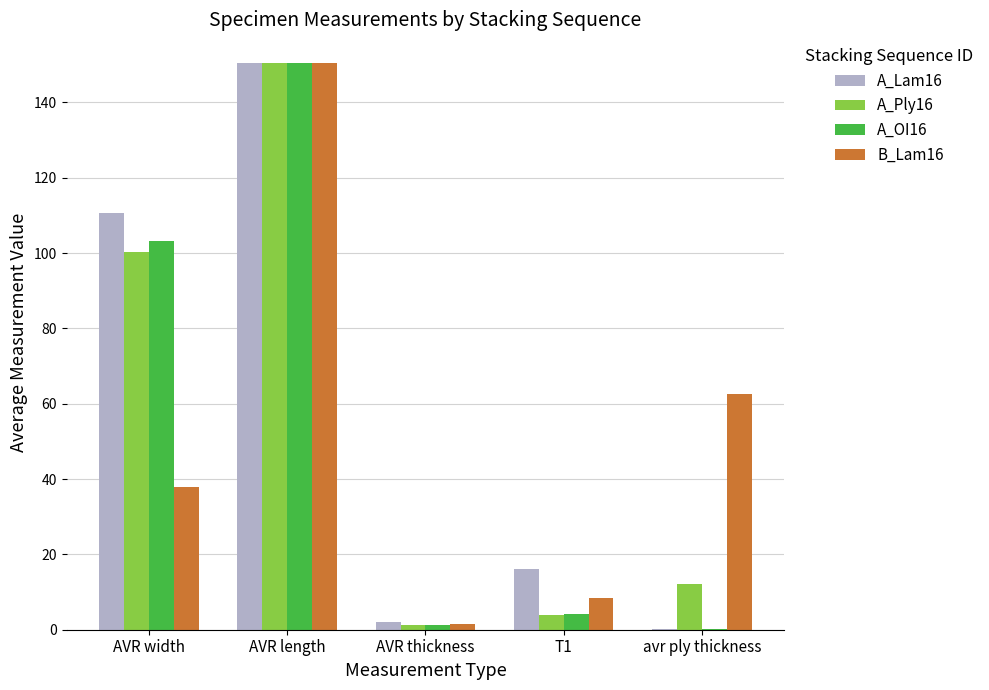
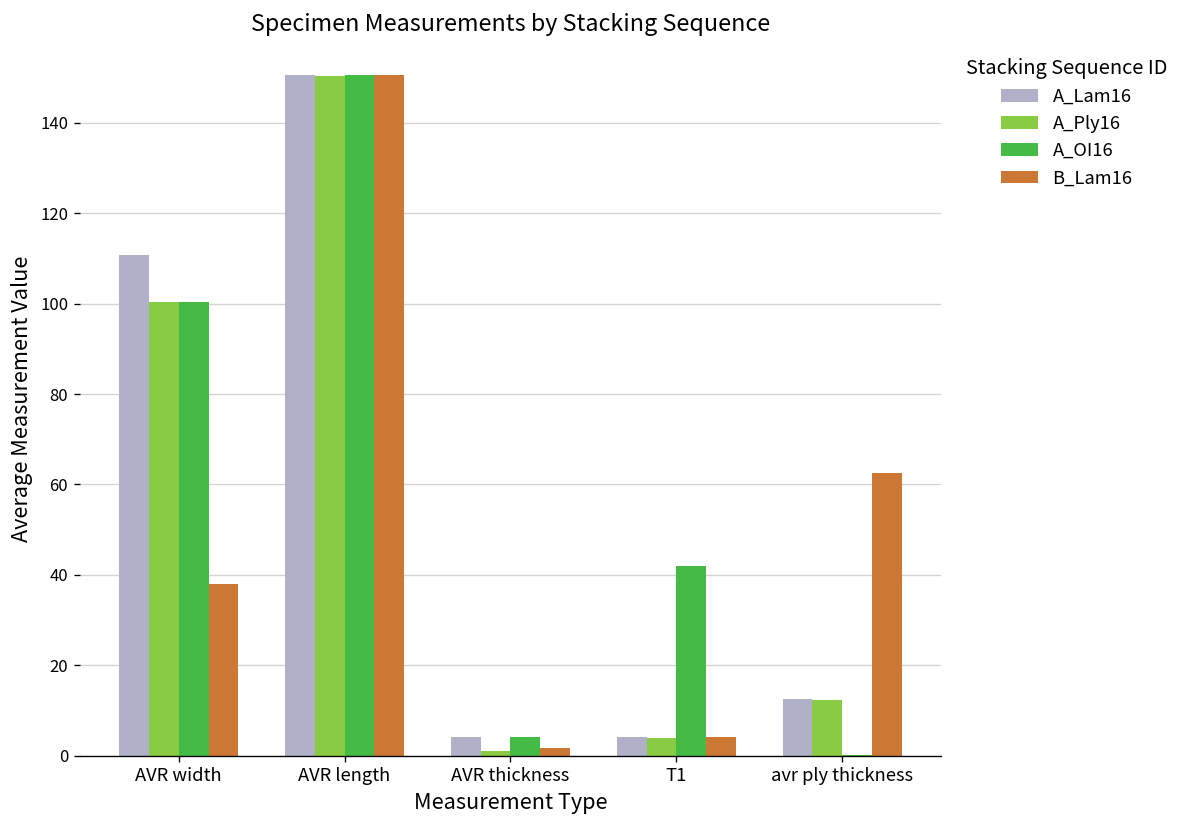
  {
    "A_Lam16": {
      "AVR width": 111,
      "AVR length": 151,
-     "AVR thickness": 2,
-     "T1": 16,
-     "avr ply thickness": 0
+     "AVR thickness": 4,
+     "T1": 4,
+     "avr ply thickness": 13
    },
    "A_Ply16": {
      "AVR width": 100,
      "AVR length": 150,
      "AVR thickness": 1,
      "T1": 4,
      "avr ply thickness": 12
    },
    "A_OI16": {
-     "AVR width": 103,
+     "AVR width": 100,
      "AVR length": 151,
-     "AVR thickness": 1,
-     "T1": 4
+     "AVR thickness": 4,
+     "T1": 42
    },
    "B_Lam16": {
      "AVR width": 38,
      "AVR length": 151,
      "AVR thickness": 2,
-     "T1": 8,
+     "T1": 4,
      "avr ply thickness": 63
    }
  }
